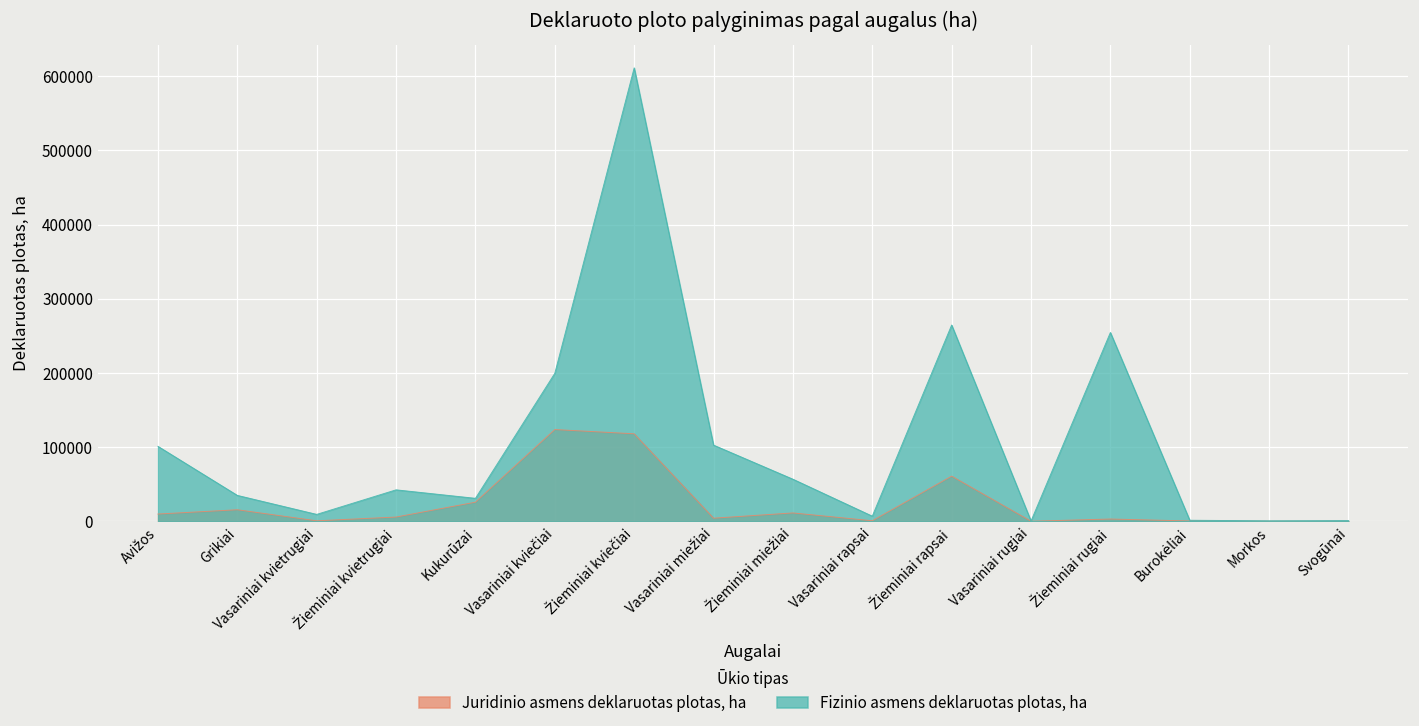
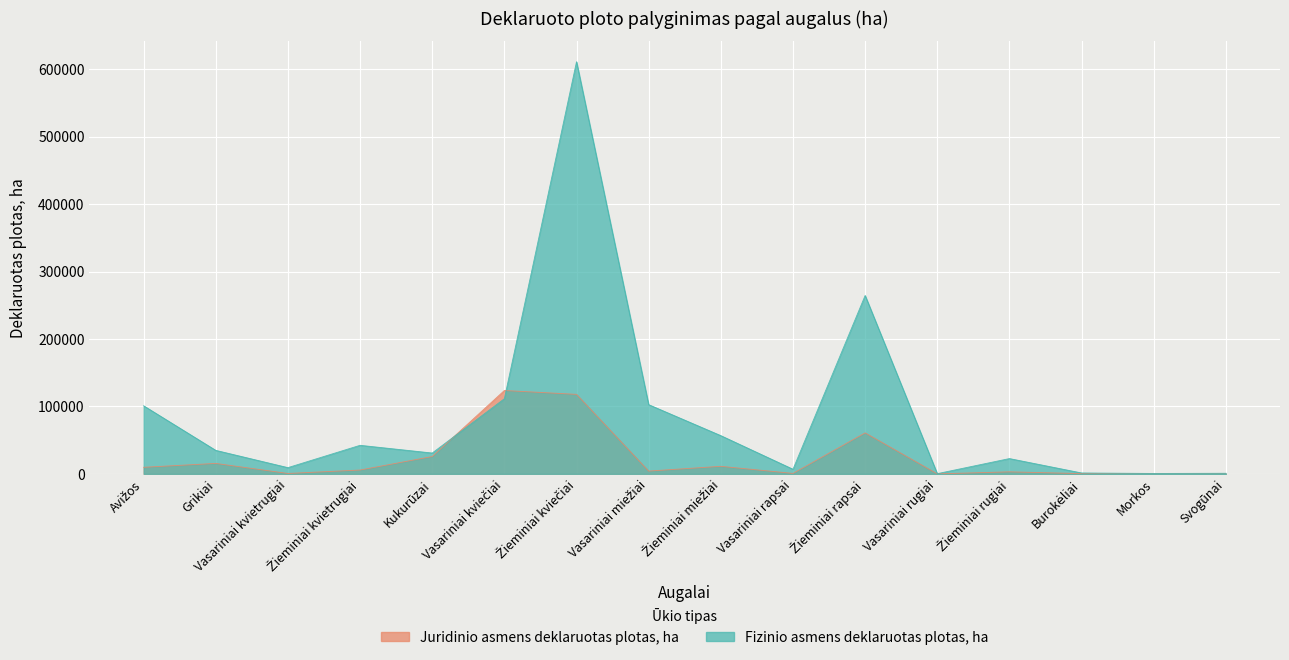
  {
    "Juridinio asmens deklaruotas plotas, ha": {
      "Avižos": 10000,
      "Grikiai": 20000,
      "Vasariniai kvietrugiai": 0,
      "Žieminiai kvietrugiai": 10000,
      "Kukurūzai": 30000,
      "Vasariniai kviečiai": 120000,
      "Žieminiai kviečiai": 120000,
      "Vasariniai miežiai": 0,
      "Žieminiai miežiai": 10000,
      "Vasariniai rapsai": 0,
      "Žieminiai rapsai": 60000,
      "Žieminiai rugiai": 0
    },
    "Fizinio asmens deklaruotas plotas, ha": {
      "Avižos": 100000,
      "Grikiai": 30000,
      "Vasariniai kvietrugiai": 10000,
      "Žieminiai kvietrugiai": 40000,
      "Kukurūzai": 30000,
-     "Vasariniai kviečiai": 200000,
+     "Vasariniai kviečiai": 110000,
      "Žieminiai kviečiai": 610000,
      "Vasariniai miežiai": 100000,
      "Žieminiai miežiai": 60000,
      "Vasariniai rapsai": 10000,
      "Žieminiai rapsai": 260000,
-     "Žieminiai rugiai": 250000
+     "Žieminiai rugiai": 20000
    }
  }
